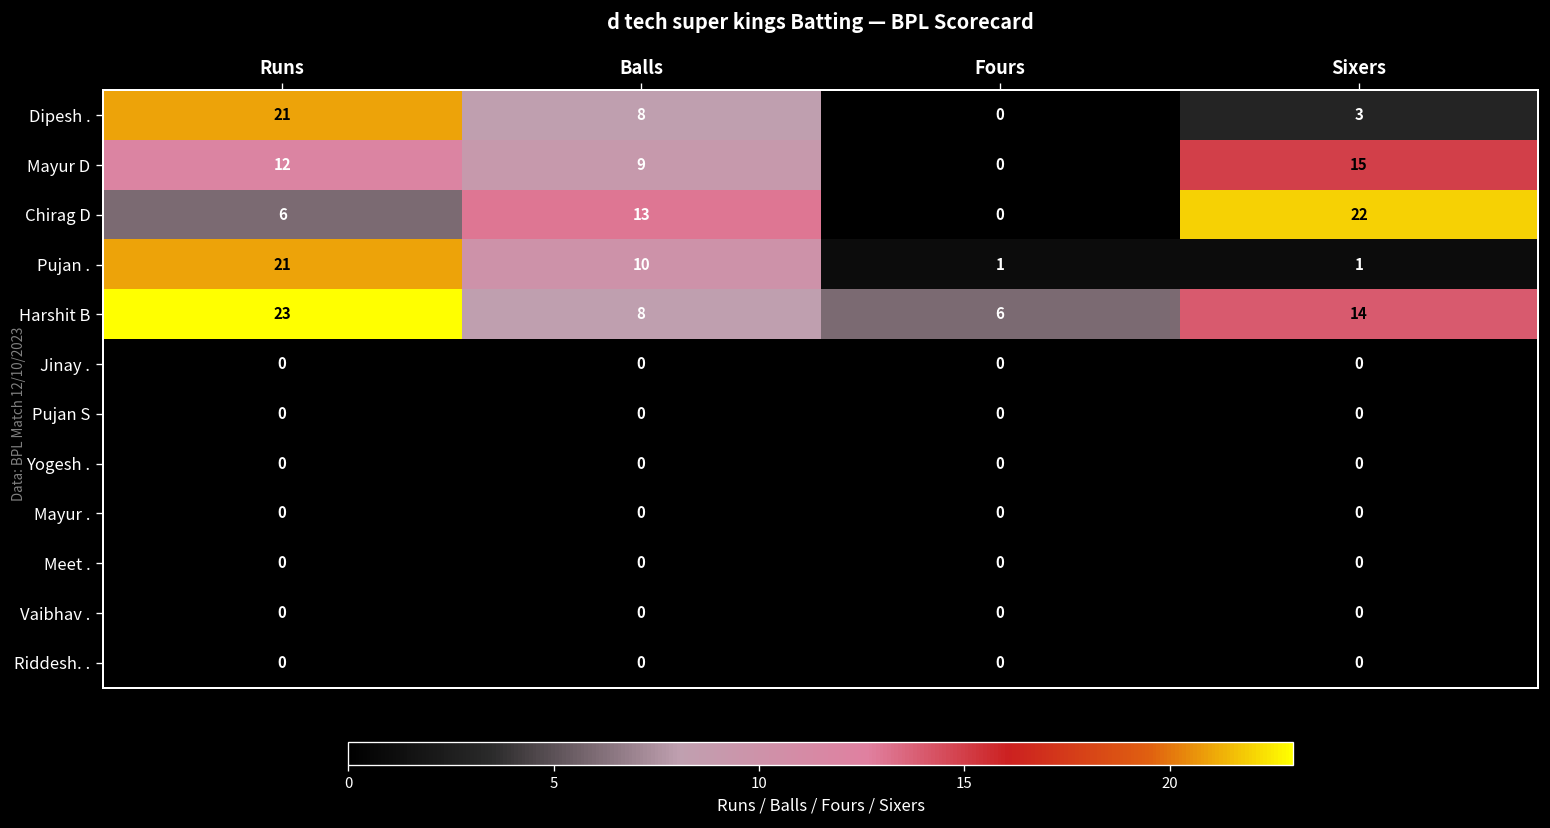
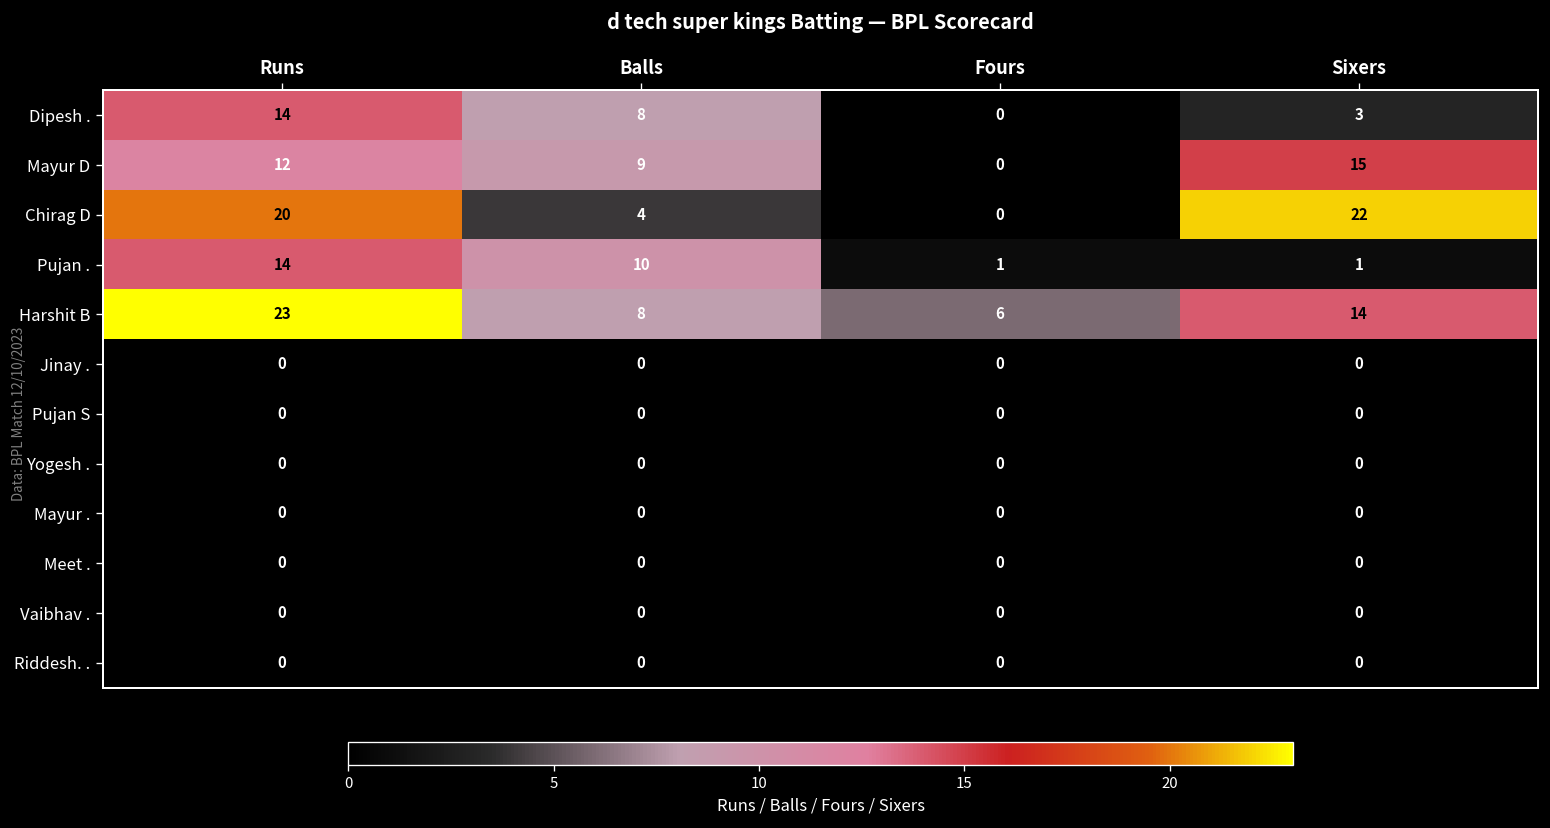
  {
    "Dipesh .": {
-     "Runs": 21,
+     "Runs": 14,
      "Balls": 8,
      "Fours": 0,
      "Sixers": 3
    },
    "Mayur D": {
      "Runs": 12,
      "Balls": 9,
      "Fours": 0,
      "Sixers": 15
    },
    "Chirag D": {
-     "Runs": 6,
-     "Balls": 13,
+     "Runs": 20,
+     "Balls": 4,
      "Fours": 0,
      "Sixers": 22
    },
    "Pujan .": {
-     "Runs": 21,
+     "Runs": 14,
      "Balls": 10,
      "Fours": 1,
      "Sixers": 1
    },
    "Harshit B": {
      "Runs": 23,
      "Balls": 8,
      "Fours": 6,
      "Sixers": 14
    },
    "Jinay .": {
      "Runs": 0,
      "Balls": 0,
      "Fours": 0,
      "Sixers": 0
    },
    "Pujan S": {
      "Runs": 0,
      "Balls": 0,
      "Fours": 0,
      "Sixers": 0
    },
    "Yogesh .": {
      "Runs": 0,
      "Balls": 0,
      "Fours": 0,
      "Sixers": 0
    },
    "Mayur .": {
      "Runs": 0,
      "Balls": 0,
      "Fours": 0,
      "Sixers": 0
    },
    "Meet .": {
      "Runs": 0,
      "Balls": 0,
      "Fours": 0,
      "Sixers": 0
    },
    "Vaibhav .": {
      "Runs": 0,
      "Balls": 0,
      "Fours": 0,
      "Sixers": 0
    },
    "Riddesh. .": {
      "Runs": 0,
      "Balls": 0,
      "Fours": 0,
      "Sixers": 0
    }
  }
